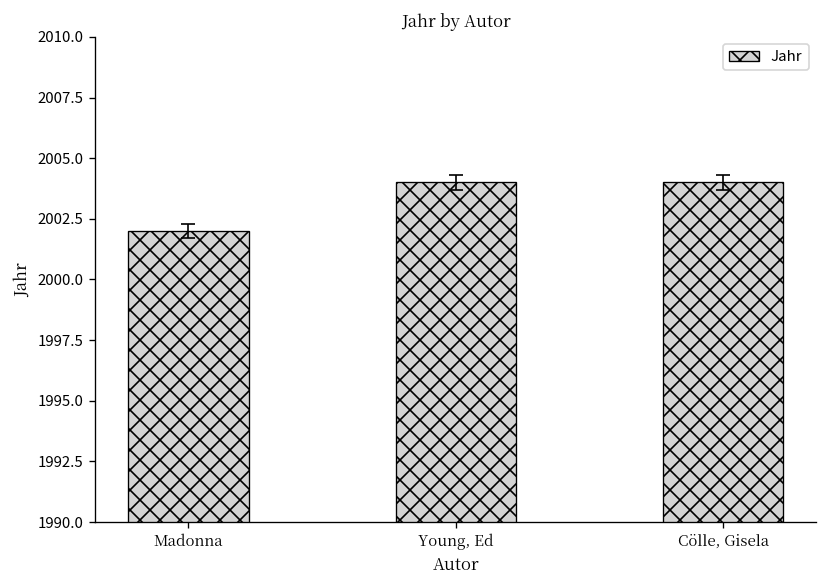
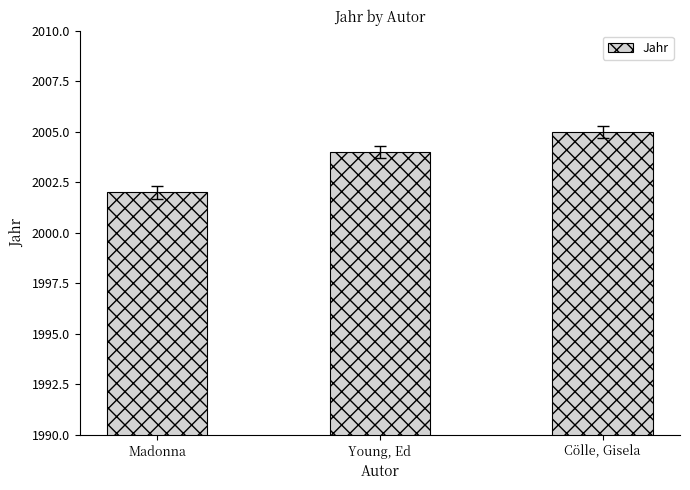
  {
    "Jahr": {
      "Madonna": 2002,
      "Young, Ed": 2004,
-     "Cölle, Gisela": 2004
+     "Cölle, Gisela": 2005
    }
  }
